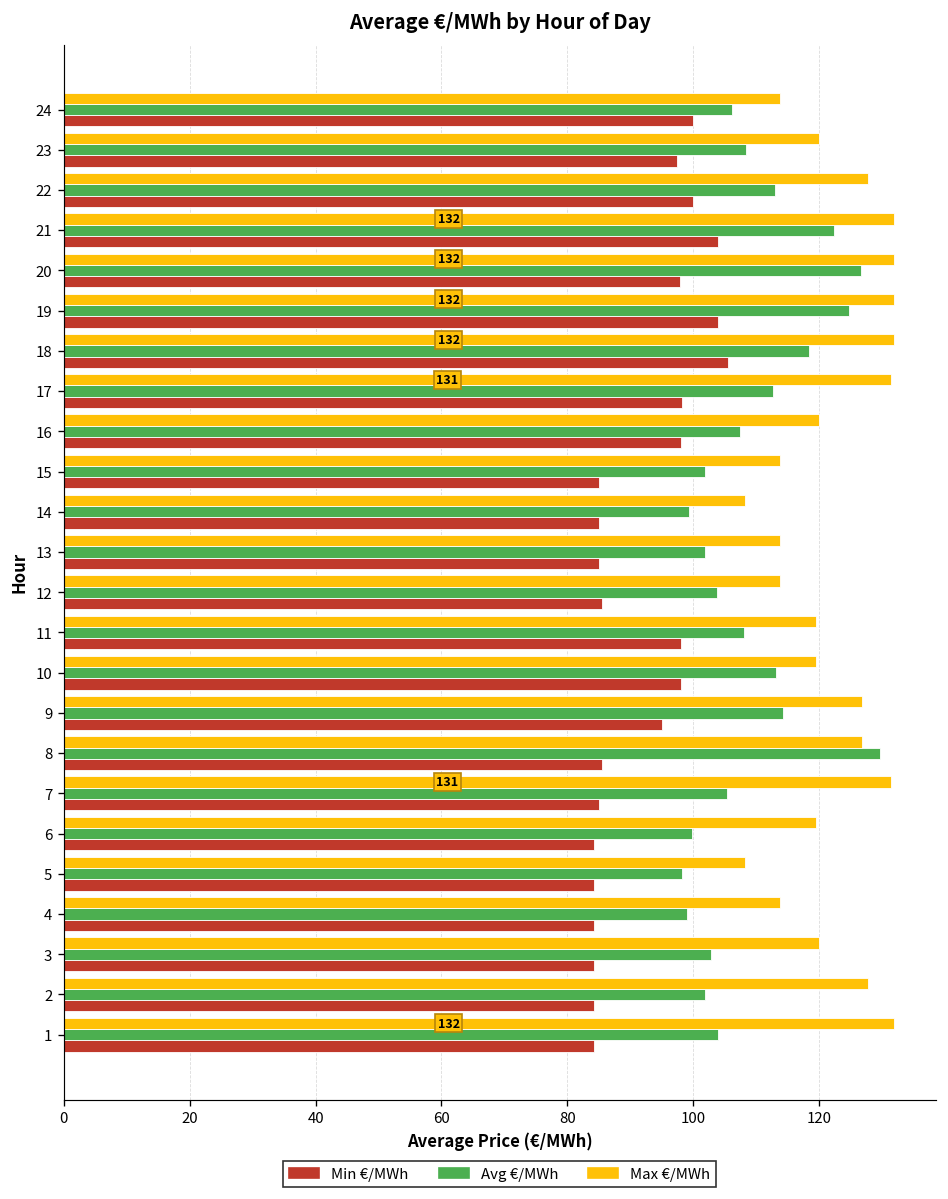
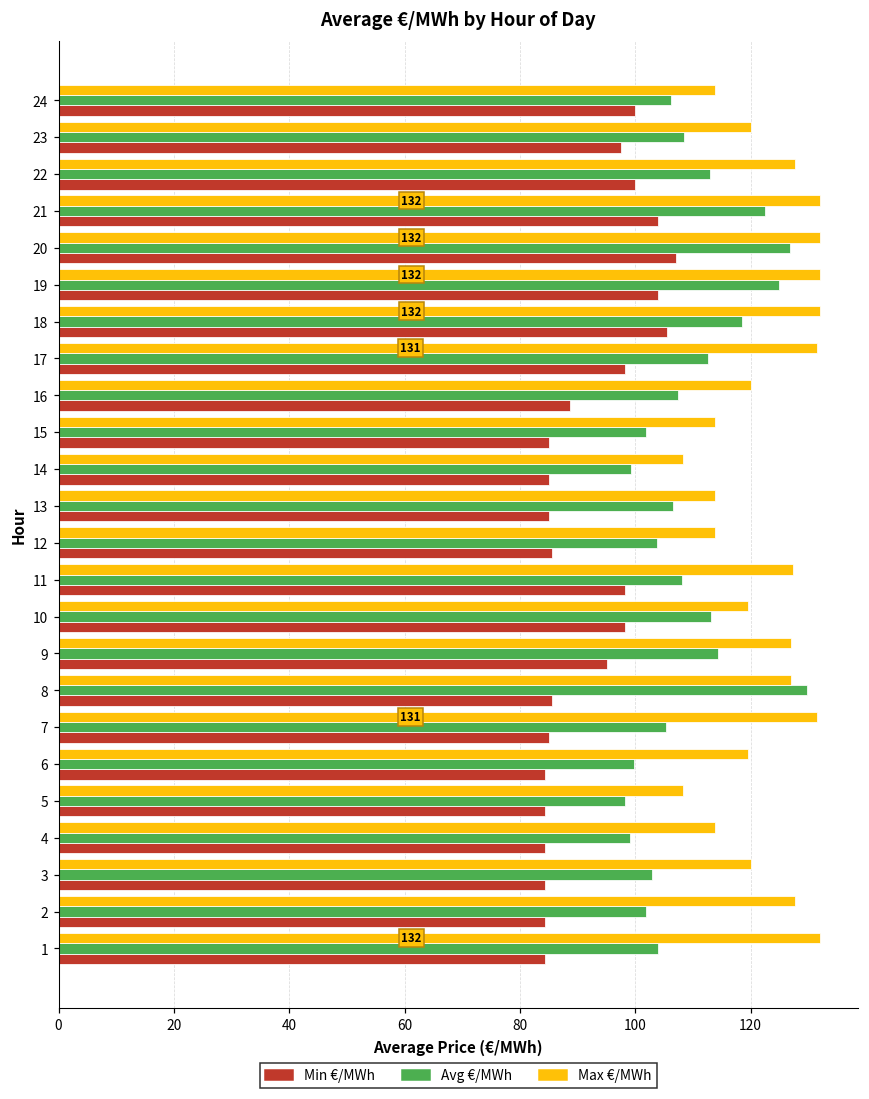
  {
    "Min €/MWh": {
      "24": 100,
      "23": 98,
      "22": 100,
      "21": 104,
-     "20": 98,
+     "20": 107,
      "19": 104,
      "18": 106,
      "17": 98,
-     "16": 98,
+     "16": 89,
      "15": 85,
      "14": 85,
      "13": 85,
      "12": 86,
      "11": 98,
      "10": 98,
      "9": 95,
      "8": 86,
      "7": 85,
      "6": 84,
      "5": 84,
      "4": 84,
      "3": 84,
      "2": 84,
      "1": 84
    },
    "Avg €/MWh": {
      "24": 106,
      "23": 108,
      "22": 113,
      "21": 122,
      "20": 127,
      "19": 125,
      "18": 118,
      "17": 113,
      "16": 107,
      "15": 102,
      "14": 99,
-     "13": 102,
+     "13": 106,
      "12": 104,
      "11": 108,
      "10": 113,
      "9": 114,
      "8": 130,
      "7": 105,
      "6": 100,
      "5": 98,
      "4": 99,
      "3": 103,
      "2": 102,
      "1": 104
    },
    "Max €/MWh": {
      "24": 114,
      "23": 120,
      "22": 128,
      "16": 120,
      "15": 114,
      "14": 108,
      "13": 114,
      "12": 114,
-     "11": 120,
+     "11": 127,
      "10": 120,
      "9": 127,
      "8": 127,
      "6": 120,
      "5": 108,
      "4": 114,
      "3": 120,
      "2": 128
    }
  }
